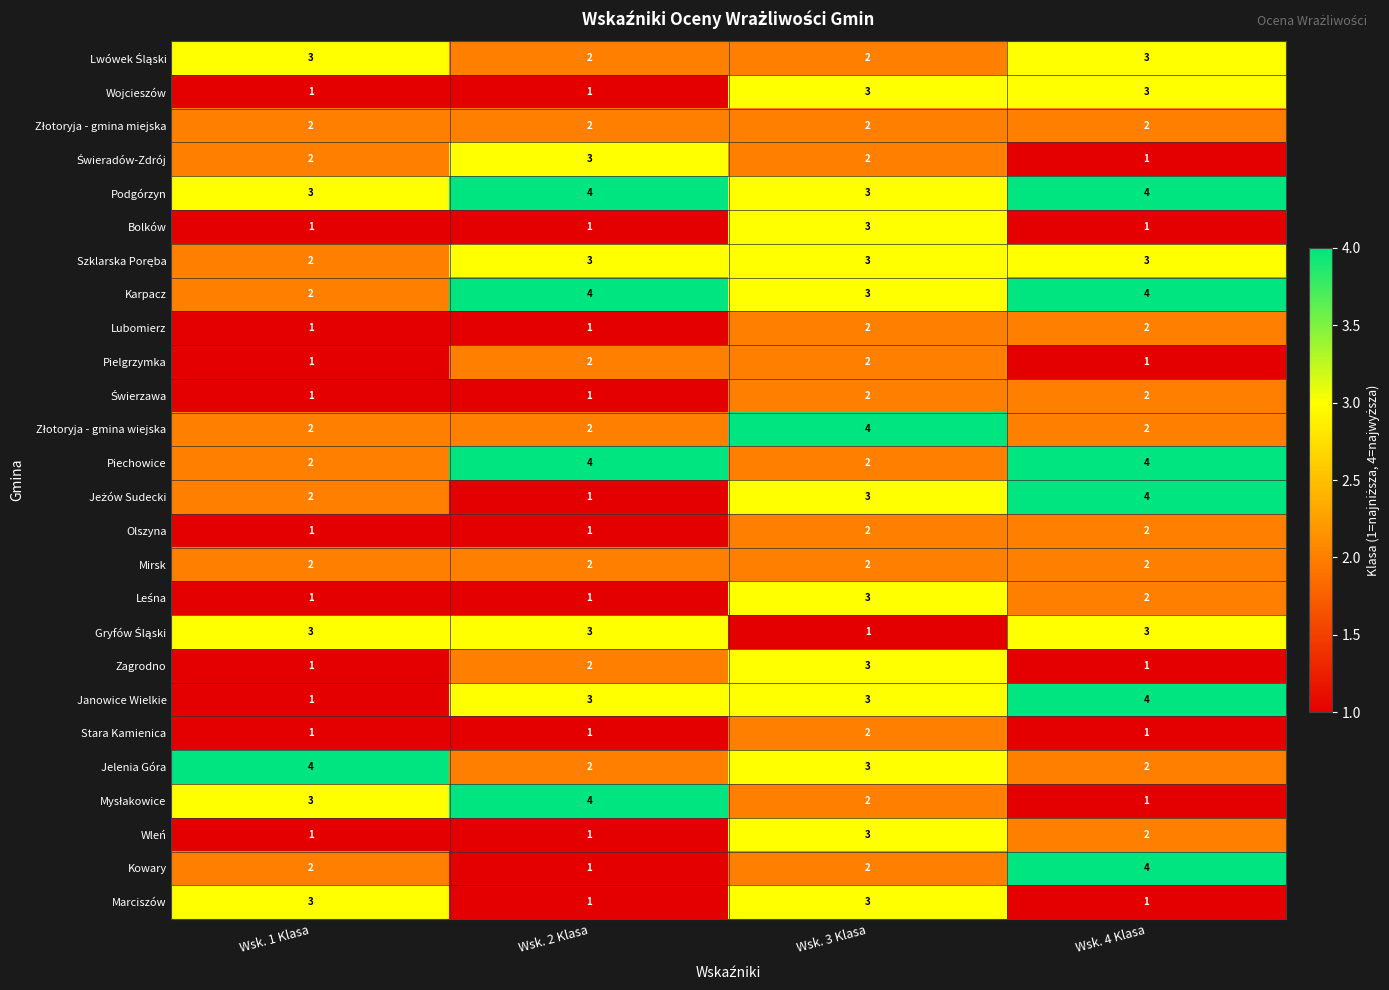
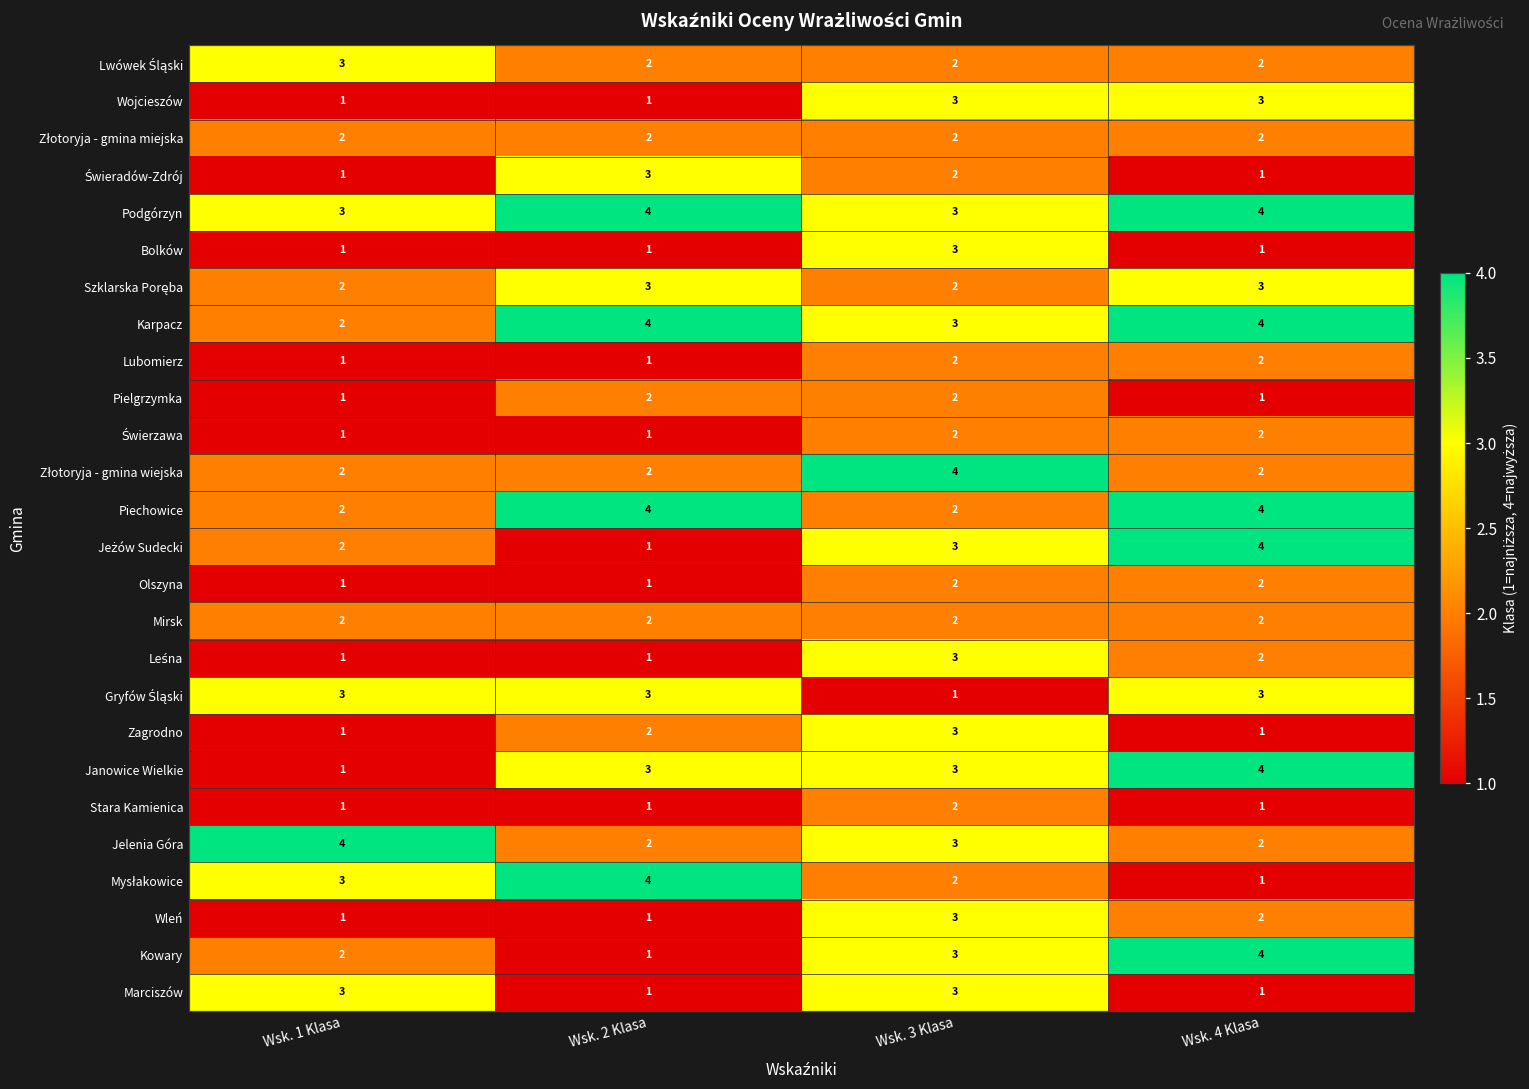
  {
    "Lwówek Śląski": {
      "Wsk. 1 Klasa": 3,
      "Wsk. 2 Klasa": 2,
      "Wsk. 3 Klasa": 2,
-     "Wsk. 4 Klasa": 3
+     "Wsk. 4 Klasa": 2
    },
    "Wojcieszów": {
      "Wsk. 1 Klasa": 1,
      "Wsk. 2 Klasa": 1,
      "Wsk. 3 Klasa": 3,
      "Wsk. 4 Klasa": 3
    },
    "Złotoryja - gmina miejska": {
      "Wsk. 1 Klasa": 2,
      "Wsk. 2 Klasa": 2,
      "Wsk. 3 Klasa": 2,
      "Wsk. 4 Klasa": 2
    },
    "Świeradów-Zdrój": {
-     "Wsk. 1 Klasa": 2,
+     "Wsk. 1 Klasa": 1,
      "Wsk. 2 Klasa": 3,
      "Wsk. 3 Klasa": 2,
      "Wsk. 4 Klasa": 1
    },
    "Podgórzyn": {
      "Wsk. 1 Klasa": 3,
      "Wsk. 2 Klasa": 4,
      "Wsk. 3 Klasa": 3,
      "Wsk. 4 Klasa": 4
    },
    "Bolków": {
      "Wsk. 1 Klasa": 1,
      "Wsk. 2 Klasa": 1,
      "Wsk. 3 Klasa": 3,
      "Wsk. 4 Klasa": 1
    },
    "Szklarska Poręba": {
      "Wsk. 1 Klasa": 2,
      "Wsk. 2 Klasa": 3,
-     "Wsk. 3 Klasa": 3,
+     "Wsk. 3 Klasa": 2,
      "Wsk. 4 Klasa": 3
    },
    "Karpacz": {
      "Wsk. 1 Klasa": 2,
      "Wsk. 2 Klasa": 4,
      "Wsk. 3 Klasa": 3,
      "Wsk. 4 Klasa": 4
    },
    "Lubomierz": {
      "Wsk. 1 Klasa": 1,
      "Wsk. 2 Klasa": 1,
      "Wsk. 3 Klasa": 2,
      "Wsk. 4 Klasa": 2
    },
    "Pielgrzymka": {
      "Wsk. 1 Klasa": 1,
      "Wsk. 2 Klasa": 2,
      "Wsk. 3 Klasa": 2,
      "Wsk. 4 Klasa": 1
    },
    "Świerzawa": {
      "Wsk. 1 Klasa": 1,
      "Wsk. 2 Klasa": 1,
      "Wsk. 3 Klasa": 2,
      "Wsk. 4 Klasa": 2
    },
    "Złotoryja - gmina wiejska": {
      "Wsk. 1 Klasa": 2,
      "Wsk. 2 Klasa": 2,
      "Wsk. 3 Klasa": 4,
      "Wsk. 4 Klasa": 2
    },
    "Piechowice": {
      "Wsk. 1 Klasa": 2,
      "Wsk. 2 Klasa": 4,
      "Wsk. 3 Klasa": 2,
      "Wsk. 4 Klasa": 4
    },
    "Jeżów Sudecki": {
      "Wsk. 1 Klasa": 2,
      "Wsk. 2 Klasa": 1,
      "Wsk. 3 Klasa": 3,
      "Wsk. 4 Klasa": 4
    },
    "Olszyna": {
      "Wsk. 1 Klasa": 1,
      "Wsk. 2 Klasa": 1,
      "Wsk. 3 Klasa": 2,
      "Wsk. 4 Klasa": 2
    },
    "Mirsk": {
      "Wsk. 1 Klasa": 2,
      "Wsk. 2 Klasa": 2,
      "Wsk. 3 Klasa": 2,
      "Wsk. 4 Klasa": 2
    },
    "Leśna": {
      "Wsk. 1 Klasa": 1,
      "Wsk. 2 Klasa": 1,
      "Wsk. 3 Klasa": 3,
      "Wsk. 4 Klasa": 2
    },
    "Gryfów Śląski": {
      "Wsk. 1 Klasa": 3,
      "Wsk. 2 Klasa": 3,
      "Wsk. 3 Klasa": 1,
      "Wsk. 4 Klasa": 3
    },
    "Zagrodno": {
      "Wsk. 1 Klasa": 1,
      "Wsk. 2 Klasa": 2,
      "Wsk. 3 Klasa": 3,
      "Wsk. 4 Klasa": 1
    },
    "Janowice Wielkie": {
      "Wsk. 1 Klasa": 1,
      "Wsk. 2 Klasa": 3,
      "Wsk. 3 Klasa": 3,
      "Wsk. 4 Klasa": 4
    },
    "Stara Kamienica": {
      "Wsk. 1 Klasa": 1,
      "Wsk. 2 Klasa": 1,
      "Wsk. 3 Klasa": 2,
      "Wsk. 4 Klasa": 1
    },
    "Jelenia Góra": {
      "Wsk. 1 Klasa": 4,
      "Wsk. 2 Klasa": 2,
      "Wsk. 3 Klasa": 3,
      "Wsk. 4 Klasa": 2
    },
    "Mysłakowice": {
      "Wsk. 1 Klasa": 3,
      "Wsk. 2 Klasa": 4,
      "Wsk. 3 Klasa": 2,
      "Wsk. 4 Klasa": 1
    },
    "Wleń": {
      "Wsk. 1 Klasa": 1,
      "Wsk. 2 Klasa": 1,
      "Wsk. 3 Klasa": 3,
      "Wsk. 4 Klasa": 2
    },
    "Kowary": {
      "Wsk. 1 Klasa": 2,
      "Wsk. 2 Klasa": 1,
-     "Wsk. 3 Klasa": 2,
+     "Wsk. 3 Klasa": 3,
      "Wsk. 4 Klasa": 4
    },
    "Marciszów": {
      "Wsk. 1 Klasa": 3,
      "Wsk. 2 Klasa": 1,
      "Wsk. 3 Klasa": 3,
      "Wsk. 4 Klasa": 1
    }
  }
